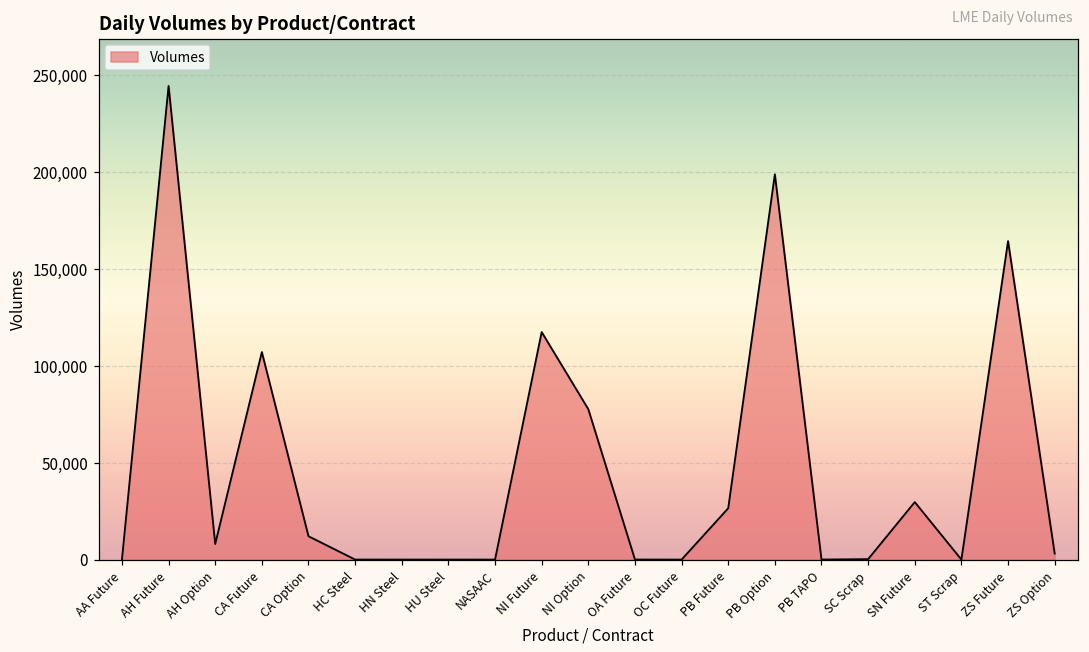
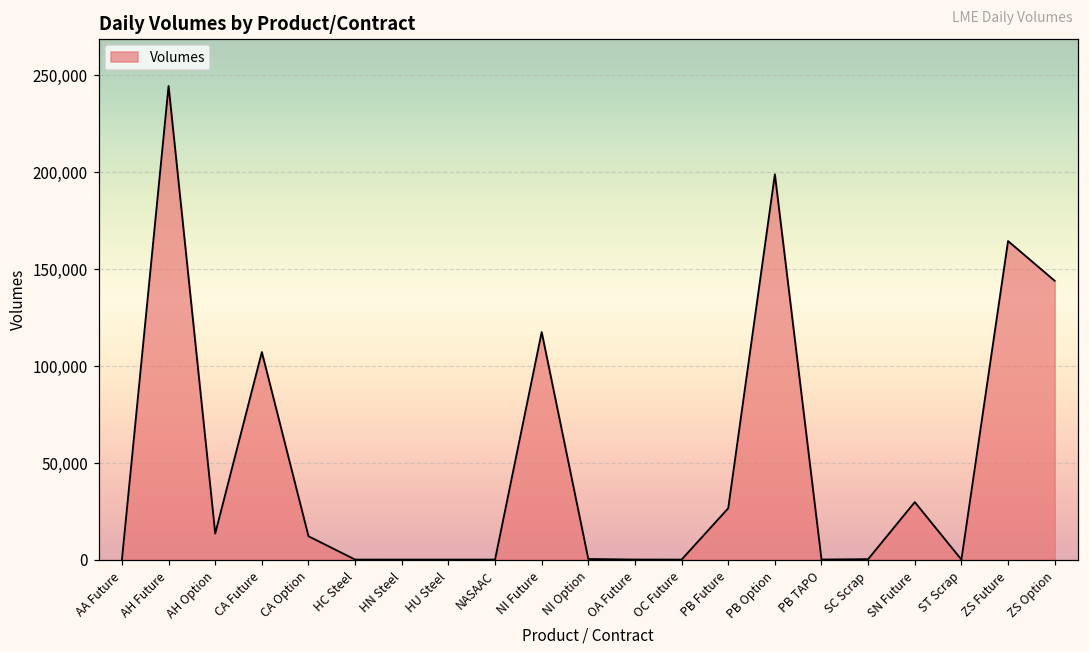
  {
    "AA Future": "0",
    "AH Future": "244,000",
-   "AH Option": "8,000",
+   "AH Option": "13,000",
    "CA Future": "107,000",
    "CA Option": "12,000",
    "HC Steel": "0",
    "HN Steel": "0",
    "HU Steel": "0",
    "NASAAC": "0",
    "NI Future": "117,000",
-   "NI Option": "78,000",
+   "NI Option": "0",
    "OA Future": "0",
    "OC Future": "0",
    "PB Future": "26,000",
    "PB Option": "199,000",
    "PB TAPO": "0",
    "SC Scrap": "0",
    "SN Future": "30,000",
    "ST Scrap": "0",
    "ZS Future": "164,000",
-   "ZS Option": "3,000"
+   "ZS Option": "144,000"
  }
